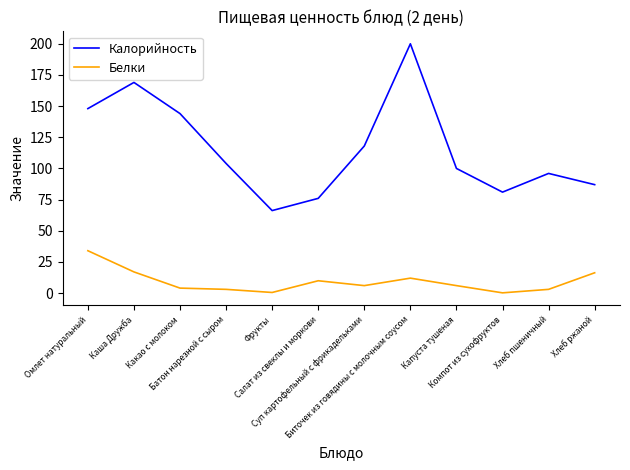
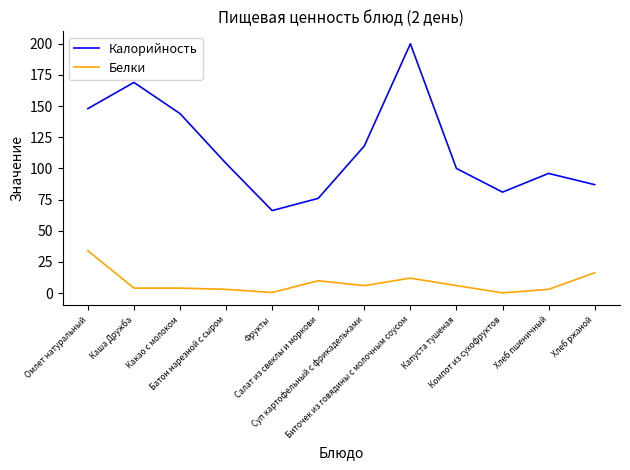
  {
    "Калорийность": {
      "Омлет натуральный": 148,
      "Каша Дружба": 169,
      "Какао с молоком": 144,
      "Батон нарезной с сыром": 104,
      "Фрукты": 66,
      "Салат из свеклы и моркови": 76,
      "Суп картофельный с фрикадельками": 118,
      "Биточек из говядины с молочным соусом": 200,
      "Капуста тушеная": 100,
      "Компот из сухофруктов": 81,
      "Хлеб пшеничный": 96,
      "Хлеб ржаной": 87
    },
    "Белки": {
      "Омлет натуральный": 34,
-     "Каша Дружба": 17,
+     "Каша Дружба": 4,
      "Какао с молоком": 4,
      "Батон нарезной с сыром": 3,
      "Фрукты": 1,
      "Салат из свеклы и моркови": 10,
      "Суп картофельный с фрикадельками": 6,
      "Биточек из говядины с молочным соусом": 12,
      "Капуста тушеная": 6,
      "Компот из сухофруктов": 0,
      "Хлеб пшеничный": 3,
      "Хлеб ржаной": 16
    }
  }
